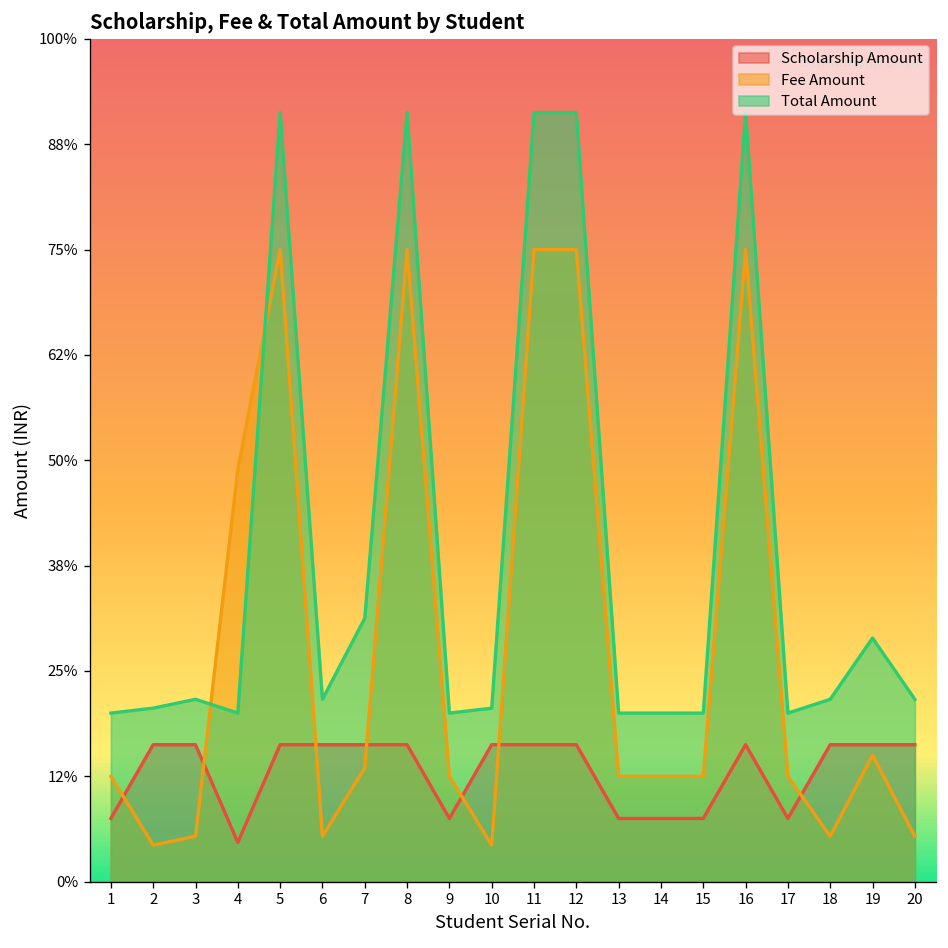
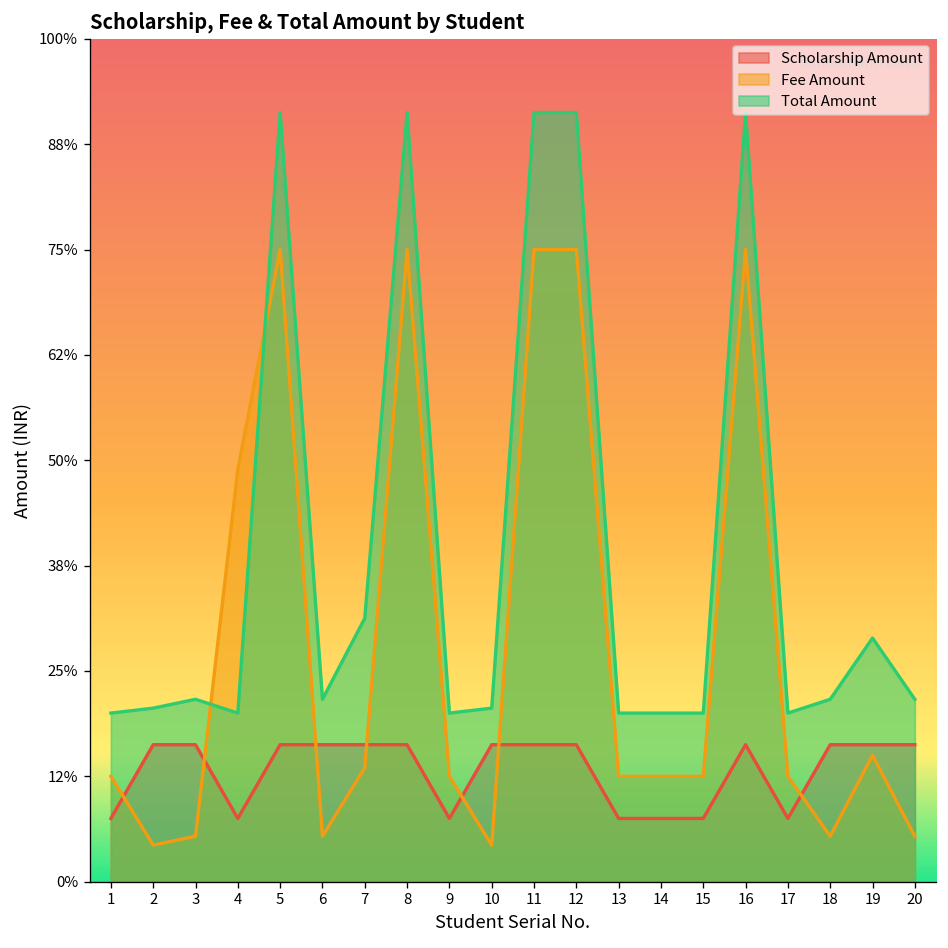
  {
    "Scholarship Amount": {
      "1": "8%",
      "2": "16%",
      "3": "16%",
-     "4": "5%",
+     "4": "8%",
      "5": "16%",
      "6": "16%",
      "7": "16%",
      "8": "16%",
      "9": "8%",
      "10": "16%",
      "11": "16%",
      "12": "16%",
      "13": "8%",
      "14": "8%",
      "15": "8%",
      "16": "16%",
      "17": "8%",
      "18": "16%",
      "19": "16%",
      "20": "16%"
    },
    "Fee Amount": {
      "1": "13%",
      "2": "4%",
      "3": "5%",
      "4": "49%",
      "5": "75%",
      "6": "5%",
      "7": "14%",
      "8": "75%",
      "9": "13%",
      "10": "4%",
      "11": "75%",
      "12": "75%",
      "13": "13%",
      "14": "13%",
      "15": "13%",
      "16": "75%",
      "17": "13%",
      "18": "5%",
      "19": "15%",
      "20": "5%"
    },
    "Total Amount": {
      "1": "20%",
      "2": "21%",
      "3": "22%",
      "4": "20%",
      "5": "91%",
      "6": "22%",
      "7": "31%",
      "8": "91%",
      "9": "20%",
      "10": "21%",
      "11": "91%",
      "12": "91%",
      "13": "20%",
      "14": "20%",
      "15": "20%",
      "17": "20%",
      "18": "22%",
      "19": "29%",
      "20": "22%"
    }
  }
